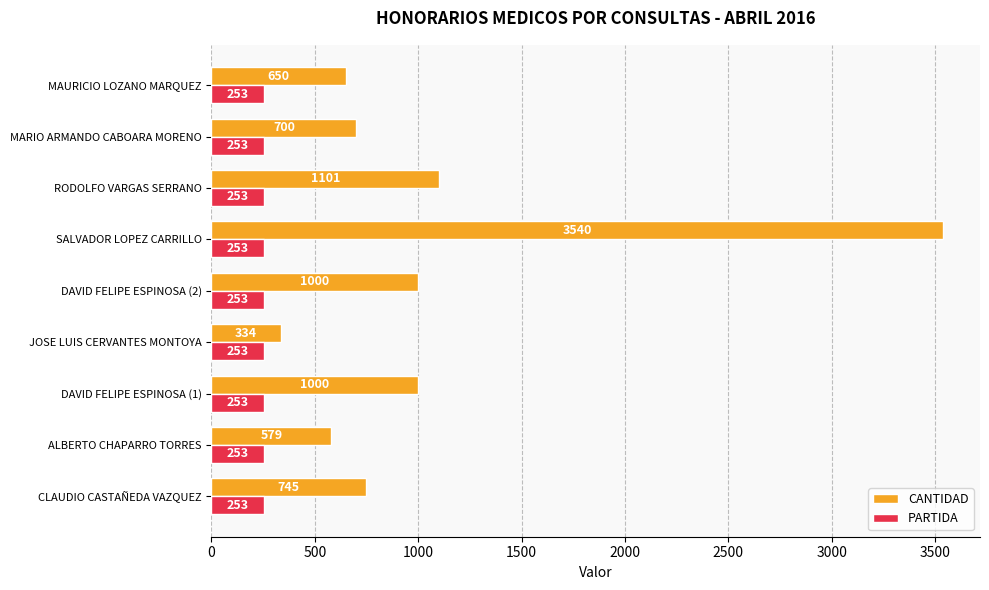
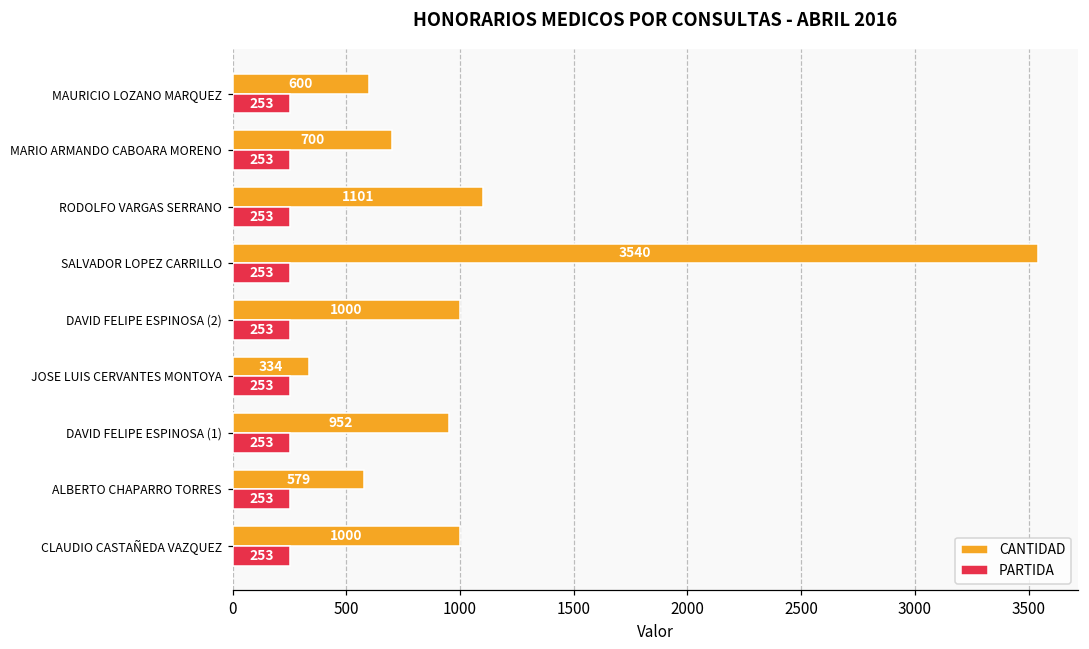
  {
    "CANTIDAD": {
-     "MAURICIO LOZANO MARQUEZ": 650,
+     "MAURICIO LOZANO MARQUEZ": 600,
      "MARIO ARMANDO CABOARA MORENO": 700,
      "RODOLFO VARGAS SERRANO": 1101,
      "SALVADOR LOPEZ CARRILLO": 3540,
      "DAVID FELIPE ESPINOSA (2)": 1000,
      "JOSE LUIS CERVANTES MONTOYA": 334,
-     "DAVID FELIPE ESPINOSA (1)": 1000,
+     "DAVID FELIPE ESPINOSA (1)": 952,
      "ALBERTO CHAPARRO TORRES": 579,
-     "CLAUDIO CASTAÑEDA VAZQUEZ": 745
+     "CLAUDIO CASTAÑEDA VAZQUEZ": 1000
    },
    "PARTIDA": {
      "MAURICIO LOZANO MARQUEZ": 253,
      "MARIO ARMANDO CABOARA MORENO": 253,
      "RODOLFO VARGAS SERRANO": 253,
      "SALVADOR LOPEZ CARRILLO": 253,
      "DAVID FELIPE ESPINOSA (2)": 253,
      "JOSE LUIS CERVANTES MONTOYA": 253,
      "DAVID FELIPE ESPINOSA (1)": 253,
      "ALBERTO CHAPARRO TORRES": 253,
      "CLAUDIO CASTAÑEDA VAZQUEZ": 253
    }
  }
